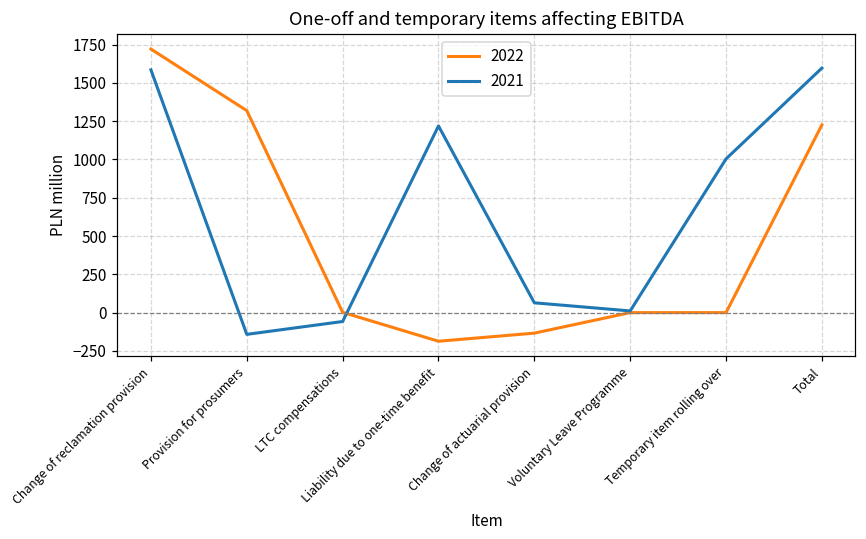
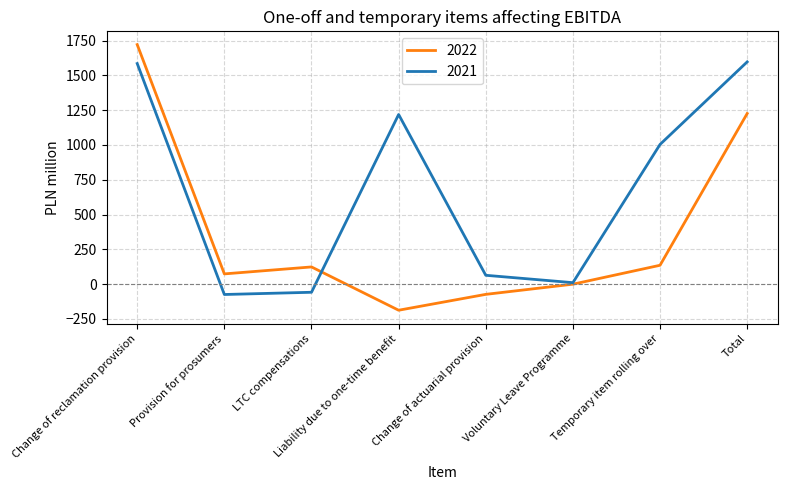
  {
    "2022": {
      "Change of reclamation provision": 1720,
-     "Provision for prosumers": 1320,
-     "LTC compensations": 0,
+     "Provision for prosumers": 70,
+     "LTC compensations": 120,
      "Liability due to one-time benefit": -190,
-     "Change of actuarial provision": -130,
-     "Temporary item rolling over": 0,
+     "Change of actuarial provision": -70,
+     "Temporary item rolling over": 140,
      "Total": 1230
    },
    "2021": {
      "Change of reclamation provision": 1590,
-     "Provision for prosumers": -140,
+     "Provision for prosumers": -70,
      "LTC compensations": -60,
      "Liability due to one-time benefit": 1220,
      "Change of actuarial provision": 60,
      "Temporary item rolling over": 1000,
      "Total": 1600
    }
  }
